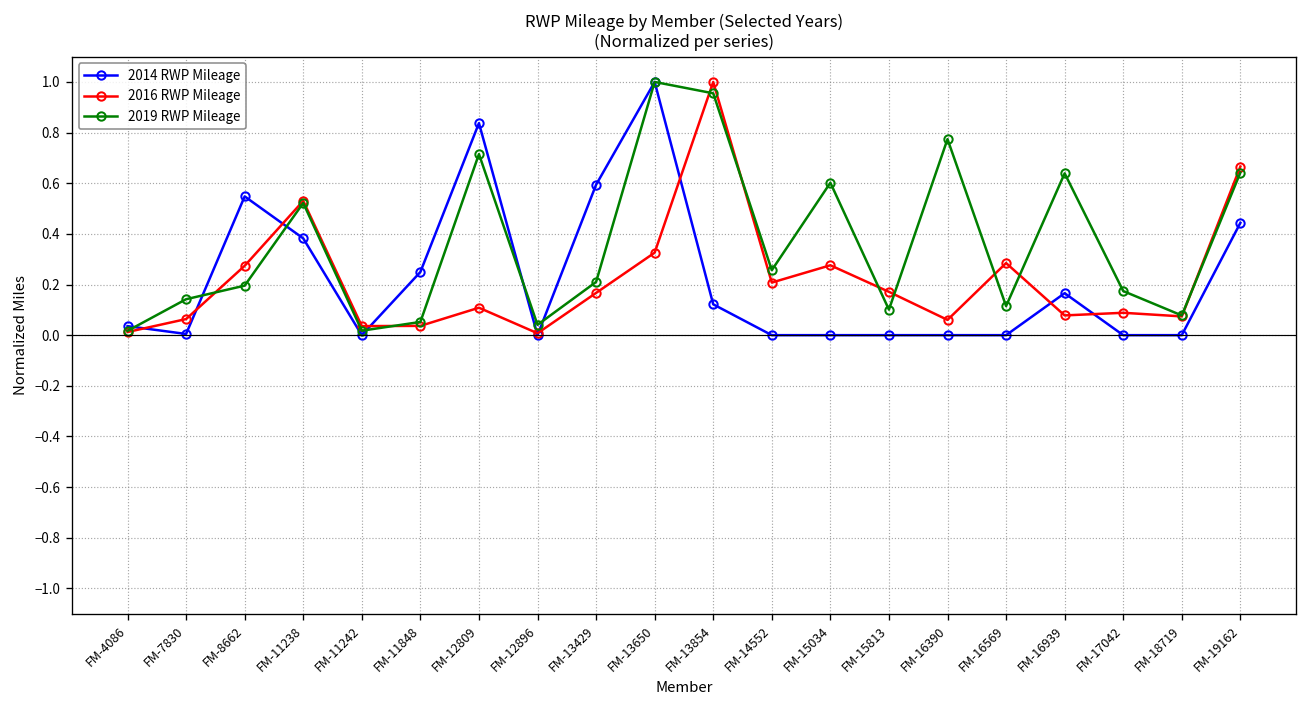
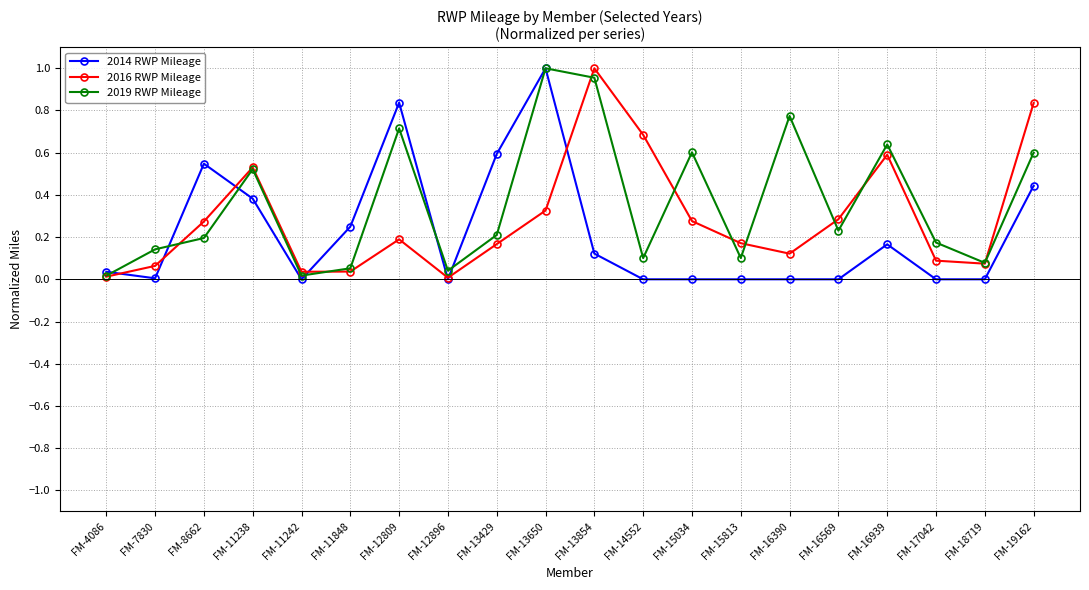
  {
    "2014 RWP Mileage": {
      "FM-4086": 0.04,
      "FM-7830": 0.00,
      "FM-8662": 0.55,
      "FM-11238": 0.38,
      "FM-11242": 0.00,
      "FM-11848": 0.25,
      "FM-12809": 0.84,
      "FM-13429": 0.59,
      "FM-13854": 0.12,
      "FM-14552": 0.00,
      "FM-15034": 0.00,
      "FM-15813": 0.00,
      "FM-16390": 0.00,
      "FM-16569": 0.00,
      "FM-16939": 0.17,
      "FM-17042": 0.00,
      "FM-18719": 0.00,
      "FM-19162": 0.44
    },
    "2016 RWP Mileage": {
      "FM-7830": 0.06,
      "FM-8662": 0.27,
      "FM-11242": 0.04,
      "FM-11848": 0.04,
-     "FM-12809": 0.11,
+     "FM-12809": 0.19,
      "FM-13429": 0.17,
      "FM-13650": 0.33,
      "FM-13854": 1.00,
-     "FM-14552": 0.21,
+     "FM-14552": 0.68,
      "FM-15034": 0.28,
      "FM-15813": 0.17,
-     "FM-16390": 0.06,
+     "FM-16390": 0.12,
      "FM-16569": 0.28,
-     "FM-16939": 0.08,
+     "FM-16939": 0.59,
      "FM-17042": 0.09,
-     "FM-19162": 0.67
+     "FM-19162": 0.84
    },
    "2019 RWP Mileage": {
      "FM-7830": 0.14,
      "FM-8662": 0.20,
      "FM-11242": 0.02,
      "FM-11848": 0.05,
      "FM-12809": 0.72,
      "FM-12896": 0.04,
      "FM-13429": 0.21,
      "FM-13854": 0.96,
-     "FM-14552": 0.26,
+     "FM-14552": 0.10,
      "FM-15034": 0.60,
      "FM-15813": 0.10,
      "FM-16390": 0.77,
-     "FM-16569": 0.11,
+     "FM-16569": 0.23,
      "FM-16939": 0.64,
      "FM-17042": 0.17,
-     "FM-19162": 0.64
+     "FM-19162": 0.60
    }
  }
